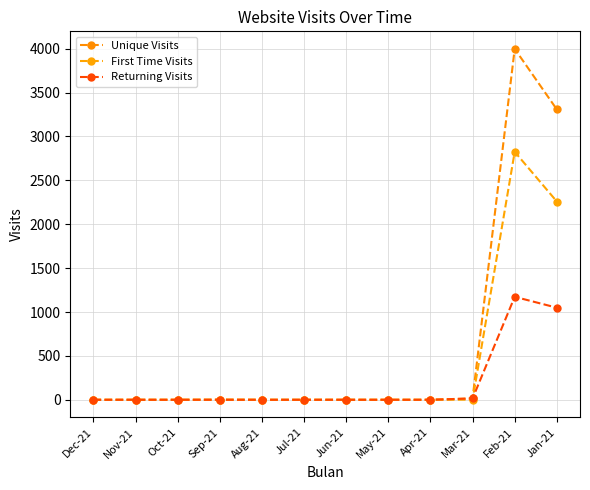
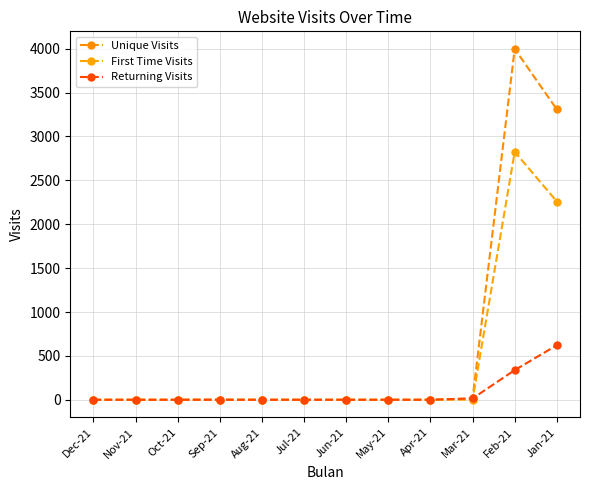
  {
    "Returning Visits": {
-     "Feb-21": 1200,
-     "Jan-21": 1000
+     "Feb-21": 300,
+     "Jan-21": 600
    }
  }
